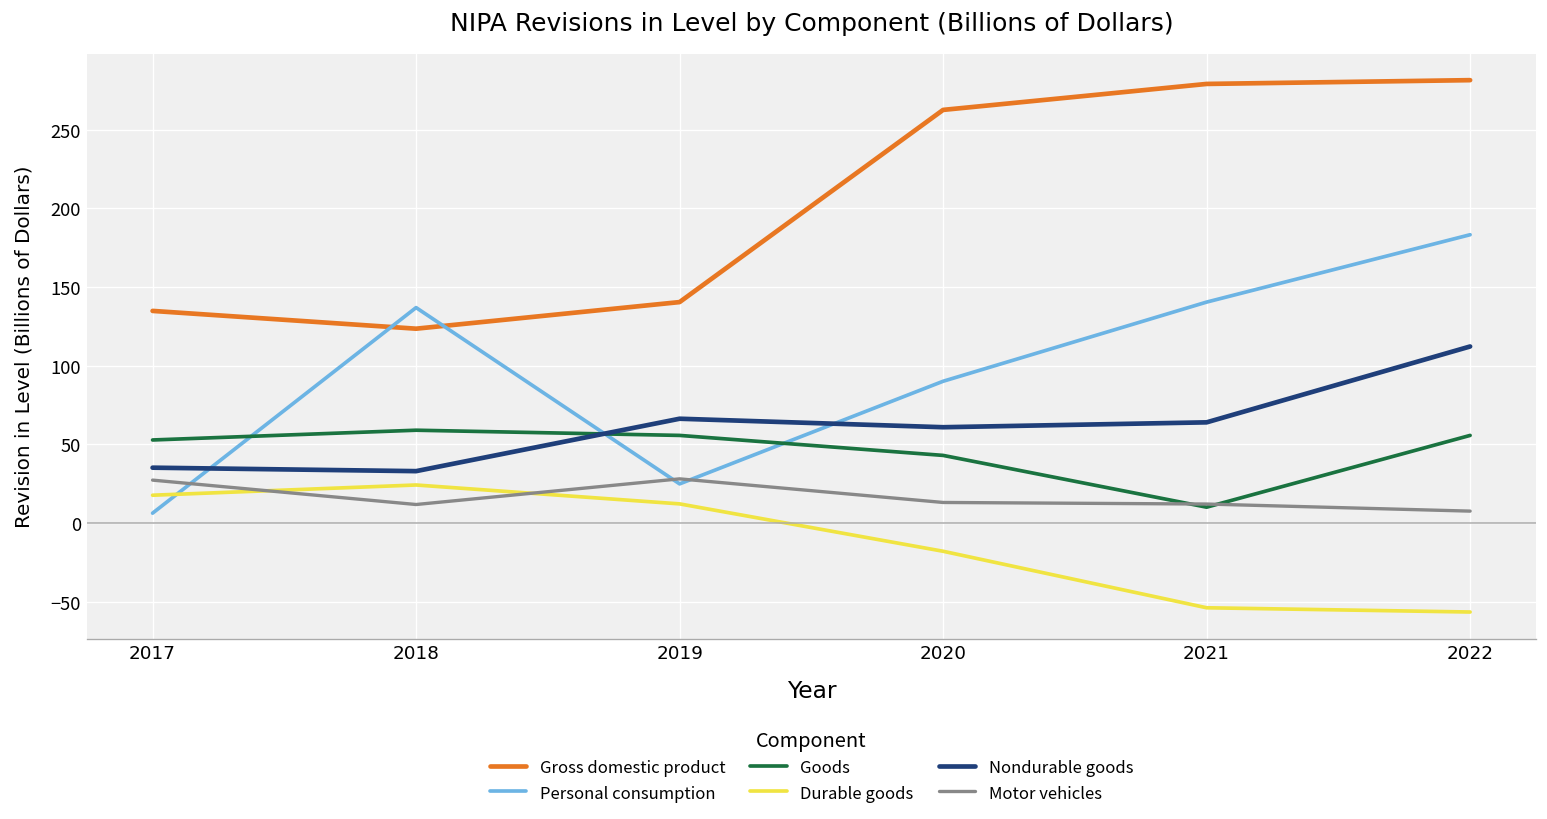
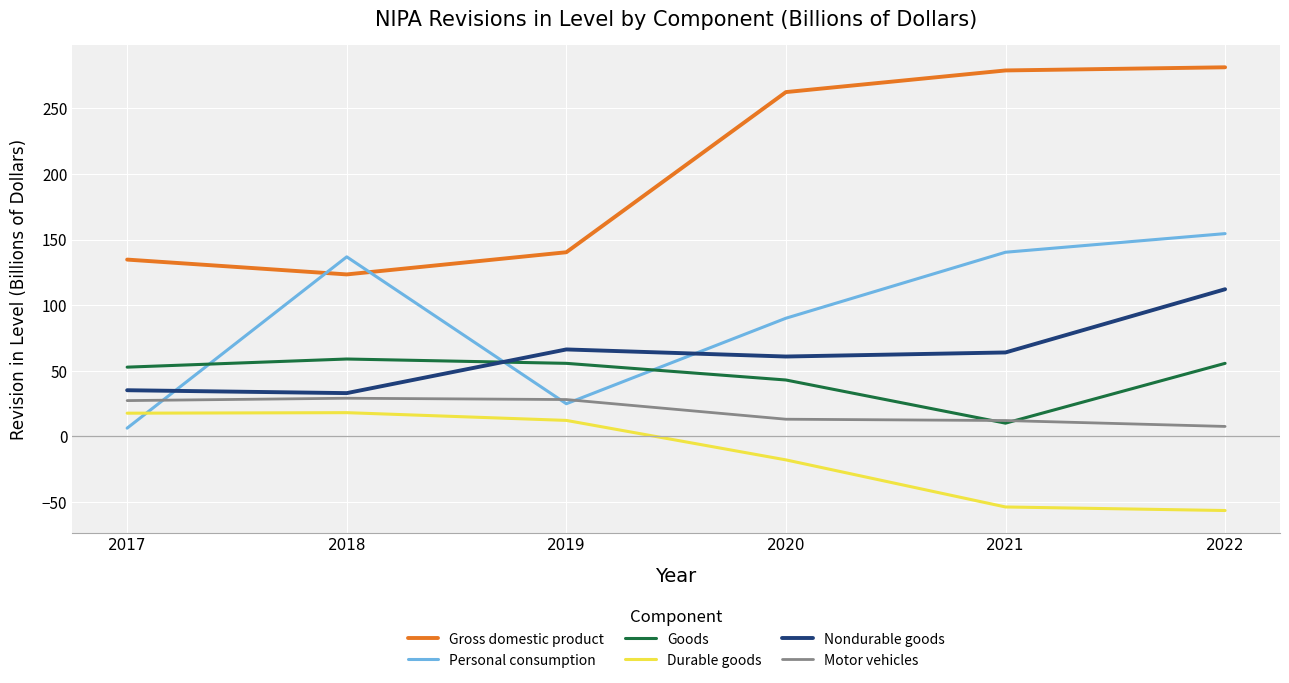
  {
    "Gross domestic product": {
      "2017": 135,
      "2018": 124,
      "2019": 140,
      "2020": 263,
      "2021": 279,
      "2022": 281
    },
    "Personal consumption": {
      "2017": 6,
      "2018": 137,
      "2019": 25,
      "2020": 90,
      "2021": 140,
-     "2022": 183
+     "2022": 155
    },
    "Goods": {
      "2017": 53,
      "2018": 59,
      "2019": 56,
      "2020": 43,
      "2021": 10,
      "2022": 56
    },
    "Durable goods": {
      "2017": 18,
-     "2018": 24,
+     "2018": 18,
      "2019": 12,
      "2020": -18,
      "2021": -54,
      "2022": -57
    },
    "Nondurable goods": {
      "2017": 35,
      "2018": 33,
      "2019": 66,
      "2020": 61,
      "2021": 64,
      "2022": 112
    },
    "Motor vehicles": {
      "2017": 27,
-     "2018": 12,
+     "2018": 29,
      "2019": 28,
      "2020": 13,
      "2021": 12,
      "2022": 8
    }
  }
